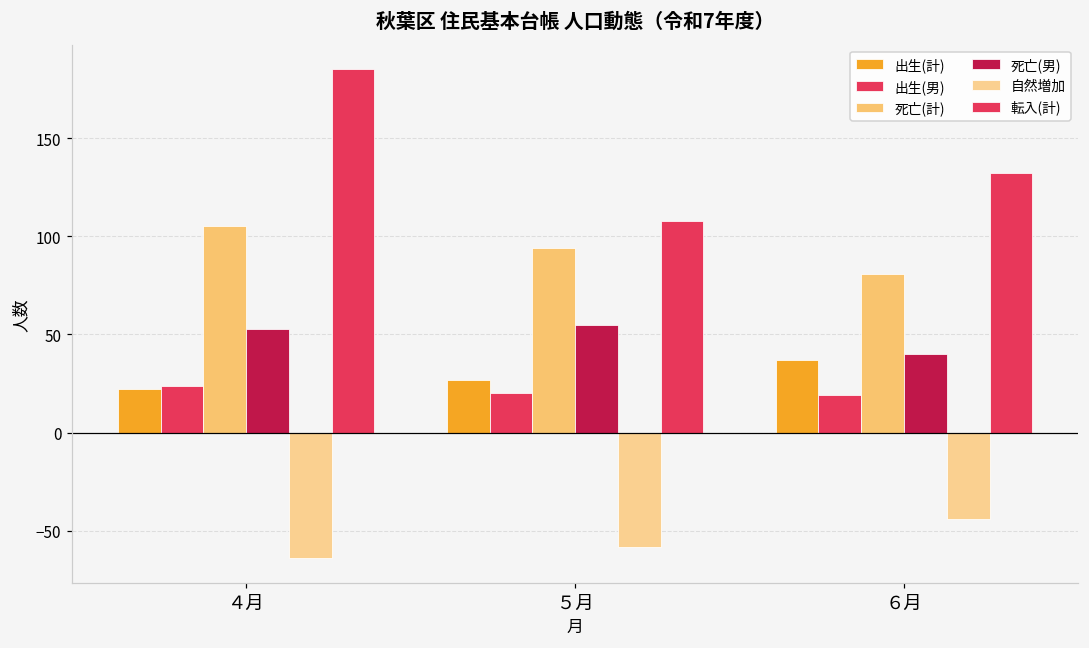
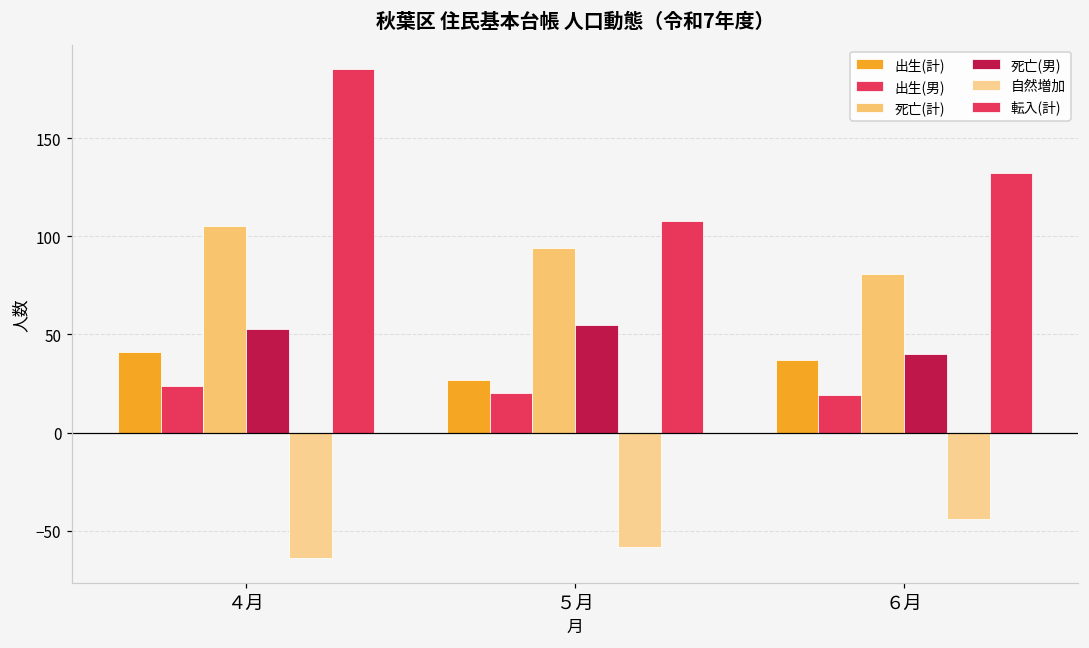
  {
    "出生(計)": {
-     "４月": 22,
+     "４月": 41,
      "５月": 27,
      "６月": 37
    }
  }
